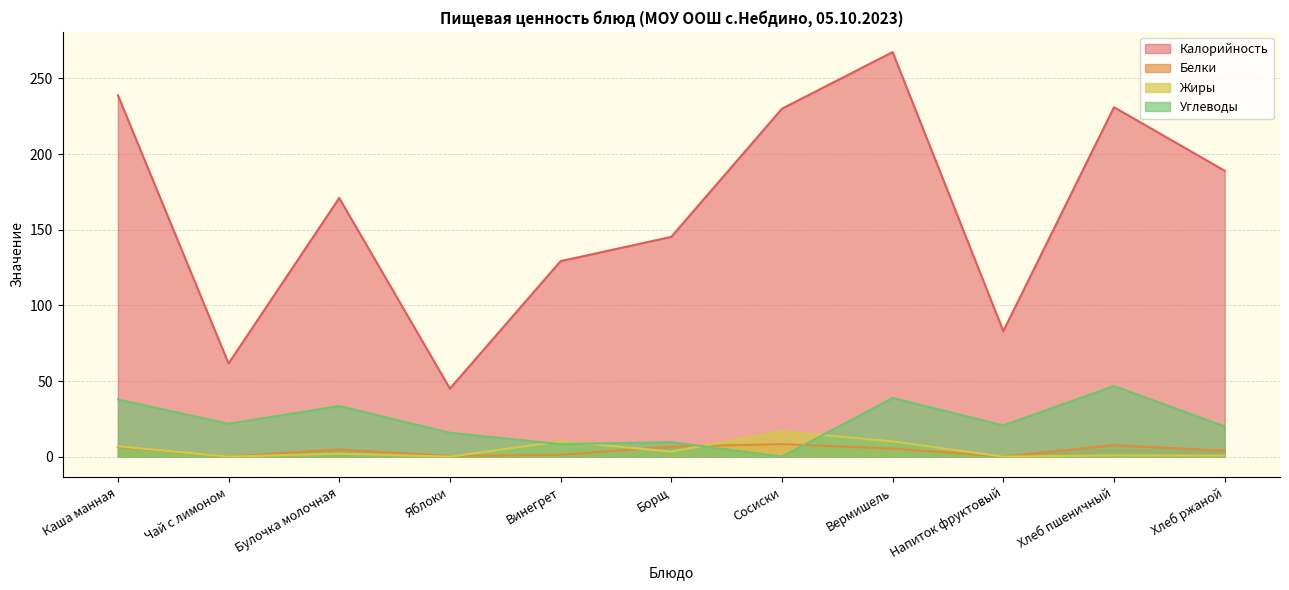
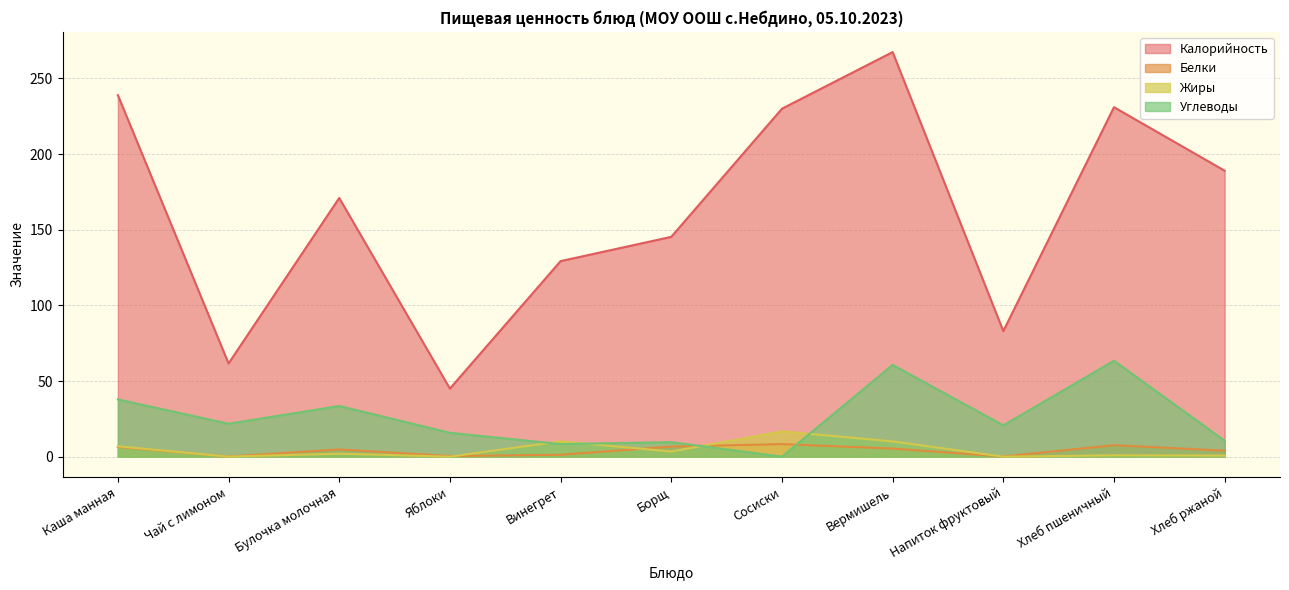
  {
    "Углеводы": {
      "Каша манная": 38,
      "Чай с лимоном": 22,
      "Булочка молочная": 34,
      "Яблоки": 16,
      "Винегрет": 8,
      "Борщ": 10,
      "Сосиски": 0,
-     "Вермишель": 39,
+     "Вермишель": 61,
      "Напиток фруктовый": 21,
-     "Хлеб пшеничный": 47,
-     "Хлеб ржаной": 20
+     "Хлеб пшеничный": 63,
+     "Хлеб ржаной": 11
    }
  }
